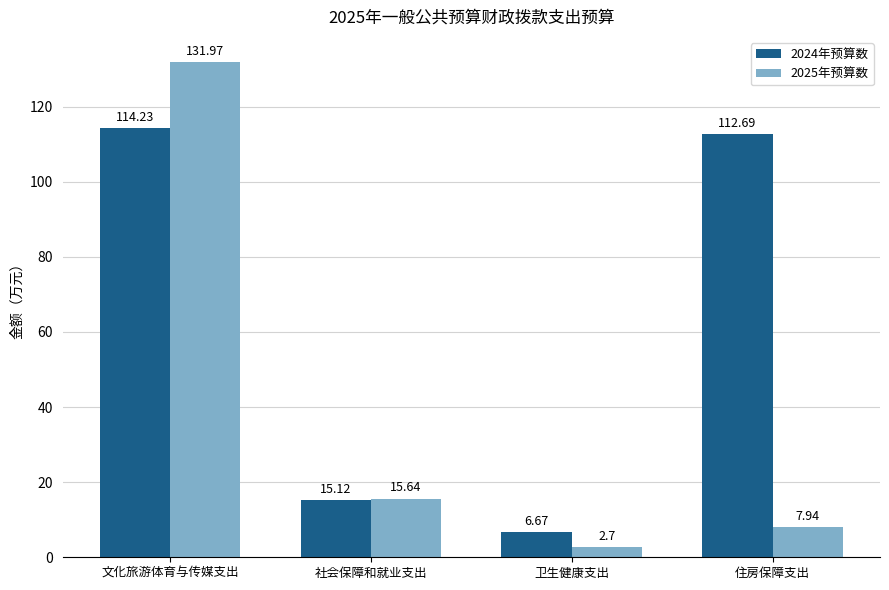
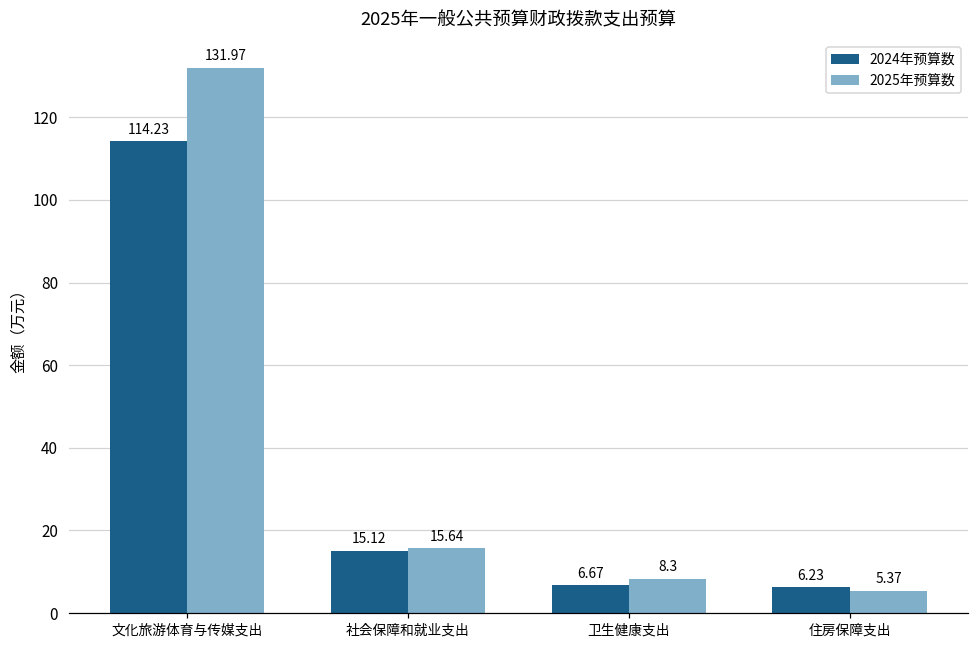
  {
    "2024年预算数": {
      "文化旅游体育与传媒支出": 114.23,
      "社会保障和就业支出": 15.12,
      "卫生健康支出": 6.67,
-     "住房保障支出": 112.69
+     "住房保障支出": 6.23
    },
    "2025年预算数": {
      "文化旅游体育与传媒支出": 131.97,
      "社会保障和就业支出": 15.64,
-     "卫生健康支出": 2.7,
-     "住房保障支出": 7.94
+     "卫生健康支出": 8.3,
+     "住房保障支出": 5.37
    }
  }
